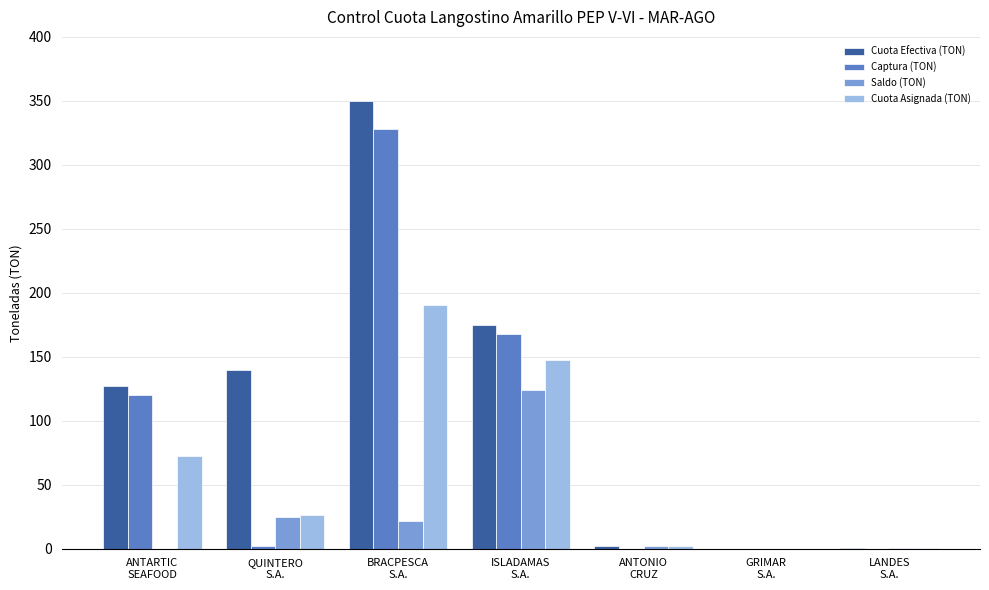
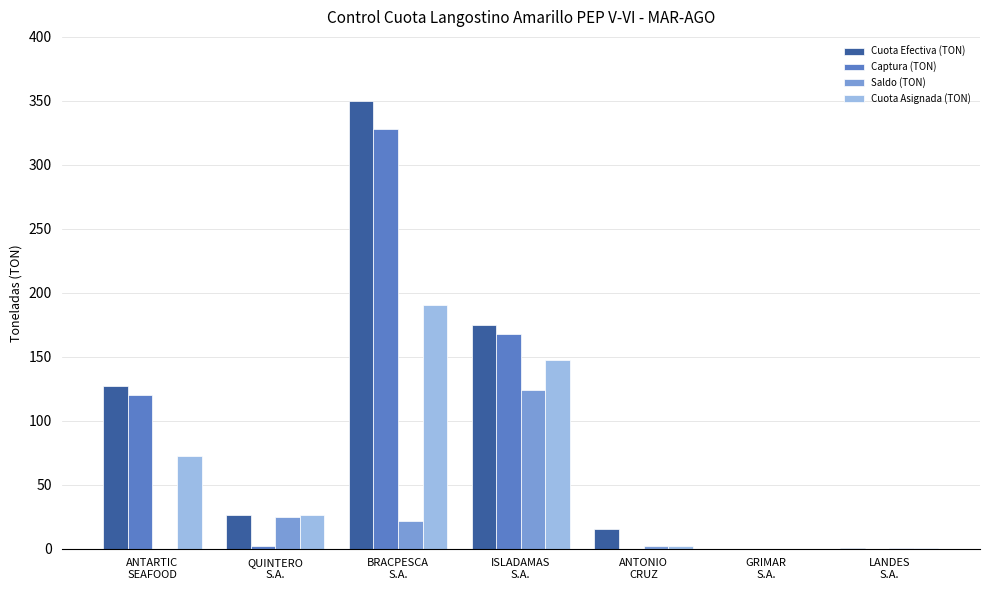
  {
    "Cuota Efectiva (TON)": {
      "ANTARTIC SEAFOOD": 127,
-     "QUINTERO S.A.": 140,
+     "QUINTERO S.A.": 26,
      "BRACPESCA S.A.": 350,
      "ISLADAMAS S.A.": 174,
-     "ANTONIO CRUZ": 2
+     "ANTONIO CRUZ": 15
    }
  }
